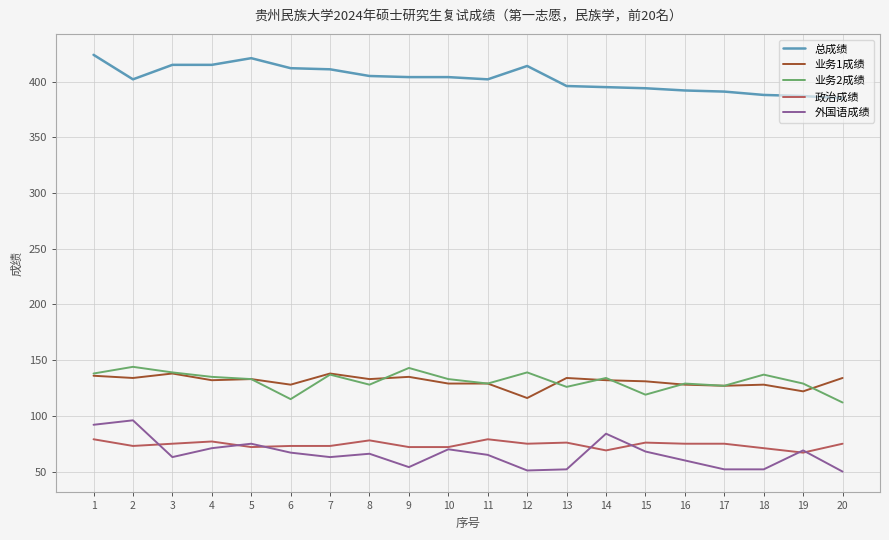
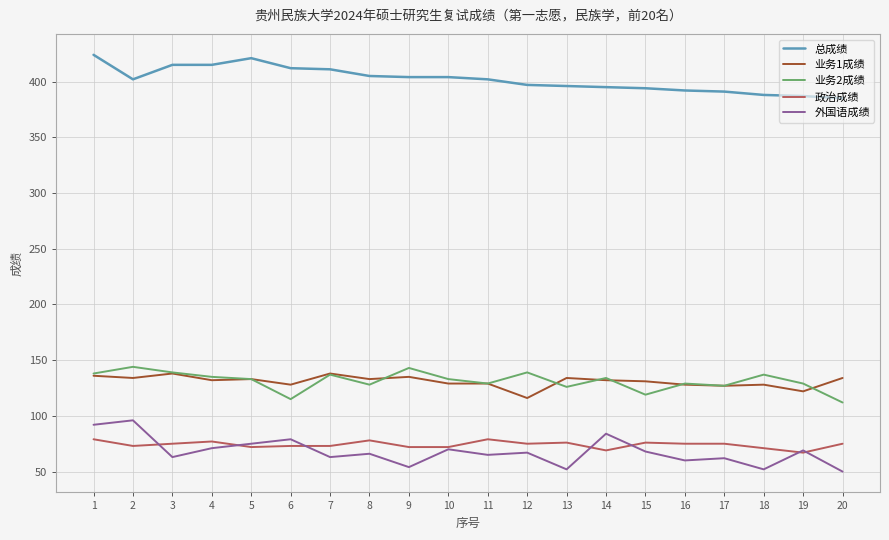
  {
    "总成绩": {
      "1": 424,
      "2": 402,
      "3": 415,
      "4": 415,
      "5": 421,
      "6": 412,
      "7": 411,
      "8": 405,
      "9": 404,
      "10": 404,
      "11": 402,
-     "12": 414,
+     "12": 397,
      "13": 396,
      "14": 395,
      "15": 394,
      "16": 392,
      "17": 391,
      "18": 388
    },
    "业务2成绩": {
      "2": 144,
      "4": 135,
      "6": 115,
      "8": 128,
      "9": 143,
      "10": 133,
      "12": 139,
      "13": 126,
      "15": 119,
      "18": 137,
      "19": 129,
      "20": 112
    },
    "外国语成绩": {
      "1": 92,
      "2": 96,
      "3": 63,
      "4": 71,
      "5": 75,
-     "6": 67,
+     "6": 79,
      "7": 63,
      "8": 66,
      "9": 54,
      "11": 65,
-     "12": 51,
+     "12": 67,
      "13": 52,
      "14": 84,
      "15": 68,
      "16": 60,
-     "17": 52,
+     "17": 62,
      "18": 52,
      "20": 50
    }
  }
